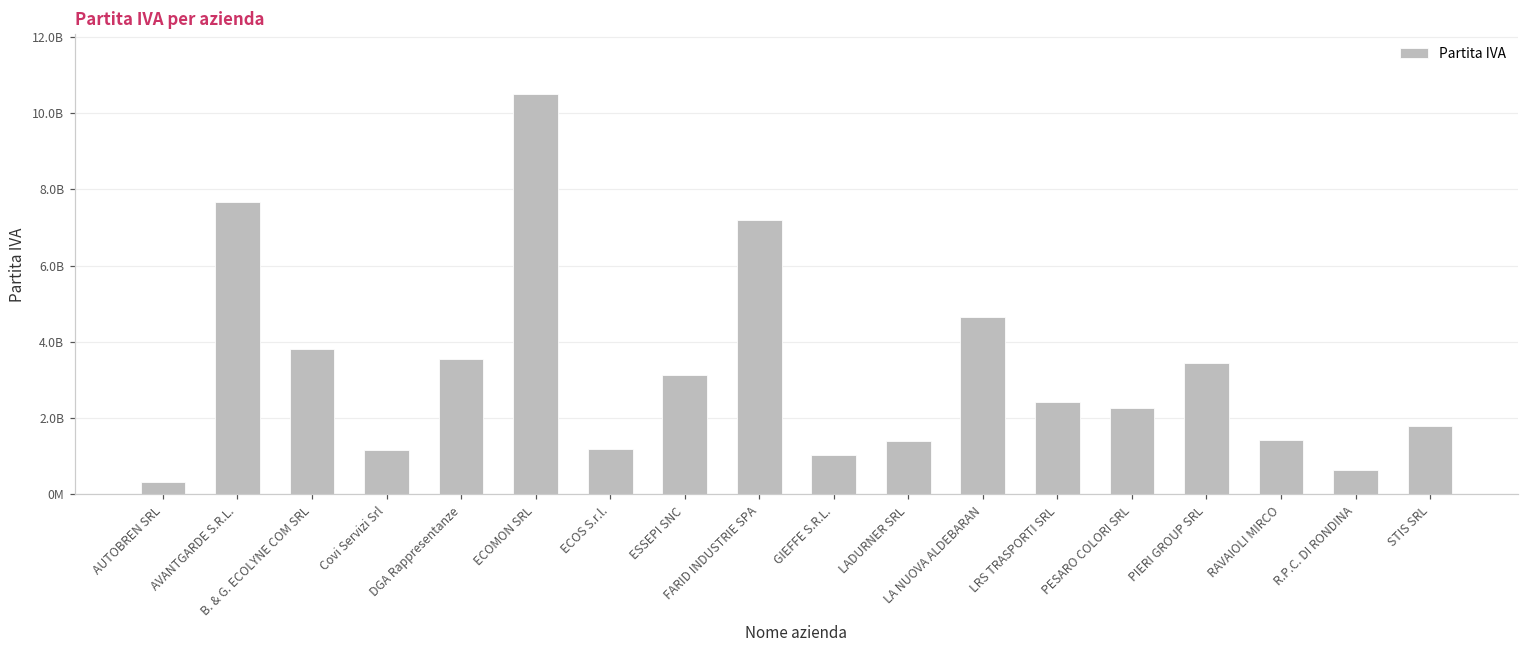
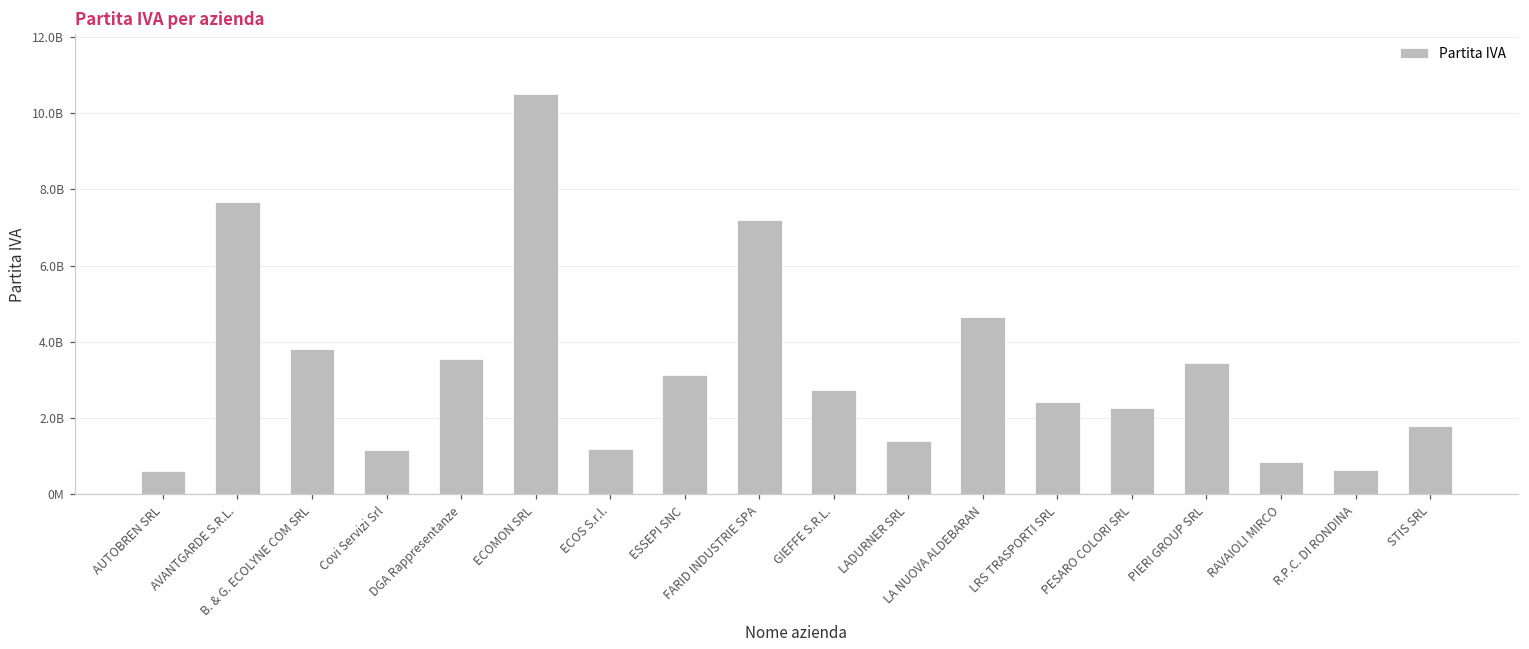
  {
-   "AUTOBREN SRL": 300000000,
+   "AUTOBREN SRL": 600000000,
    "AVANTGARDE S.R.L.": 7700000000,
    "B. & G. ECOLYNE COM SRL": 3800000000,
    "Covi Servizi Srl": 1200000000,
    "DGA Rappresentanze": 3600000000,
    "ECOMON SRL": 10500000000,
    "ECOS S.r.l.": 1200000000,
    "ESSEPI SNC": 3100000000,
    "FARID INDUSTRIE SPA": 7200000000,
-   "GIEFFE S.R.L.": 1000000000,
+   "GIEFFE S.R.L.": 2700000000,
    "LADURNER SRL": 1400000000,
    "LA NUOVA ALDEBARAN": 4600000000,
    "LRS TRASPORTI SRL": 2400000000,
    "PESARO COLORI SRL": 2300000000,
    "PIERI GROUP SRL": 3500000000,
-   "RAVAIOLI MIRCO": 1400000000,
+   "RAVAIOLI MIRCO": 800000000,
    "R.P.C. DI RONDINA": 600000000,
    "STIS SRL": 1800000000
  }
